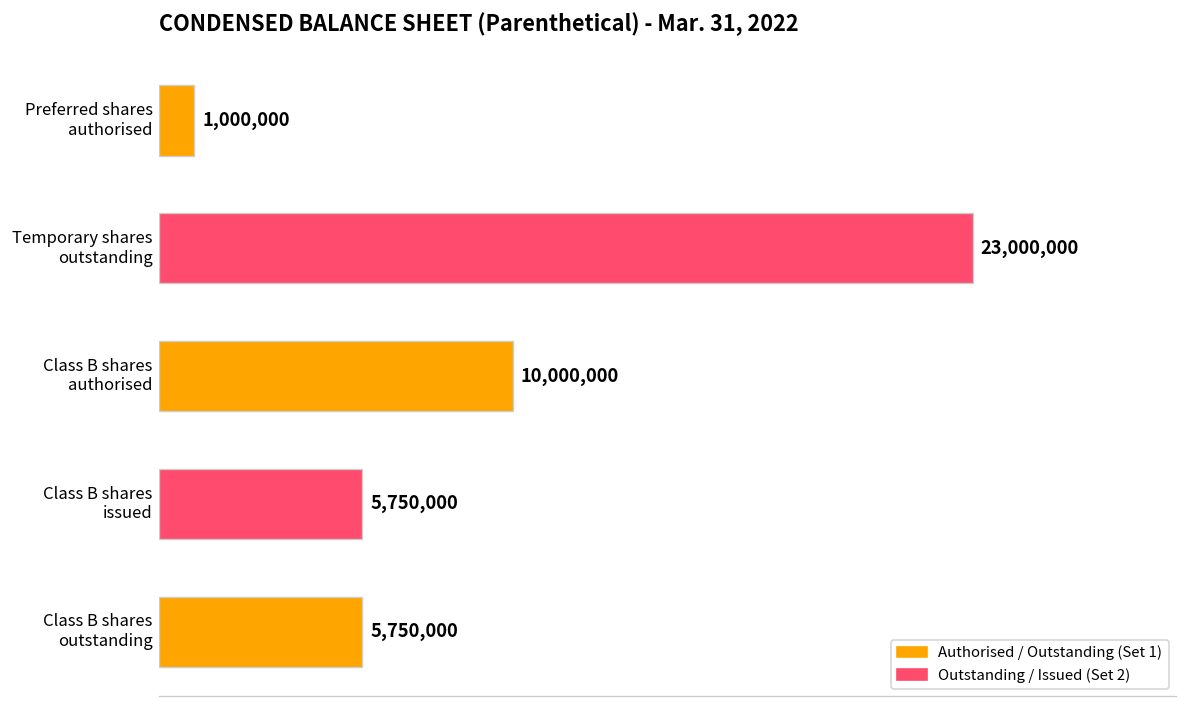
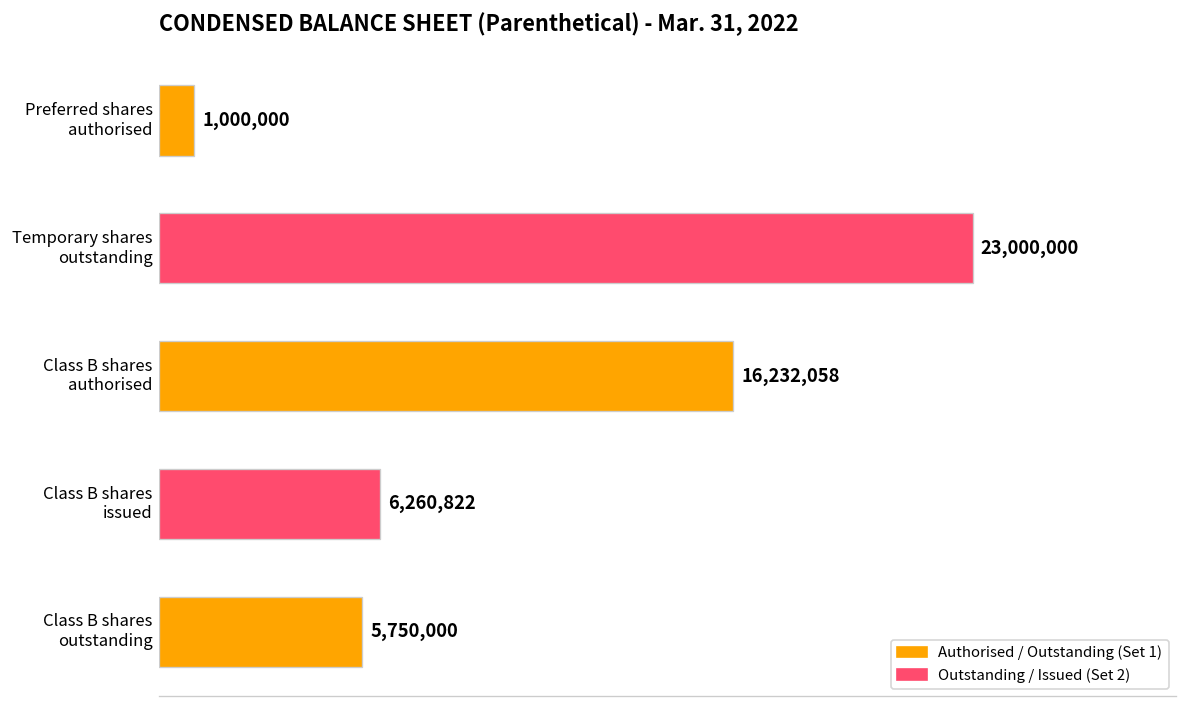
  {
    "Preferred shares authorised": "1,000,000",
    "Temporary shares outstanding": "23,000,000",
-   "Class B shares authorised": "10,000,000",
-   "Class B shares issued": "5,750,000",
+   "Class B shares authorised": "16,232,058",
+   "Class B shares issued": "6,260,822",
    "Class B shares outstanding": "5,750,000"
  }
